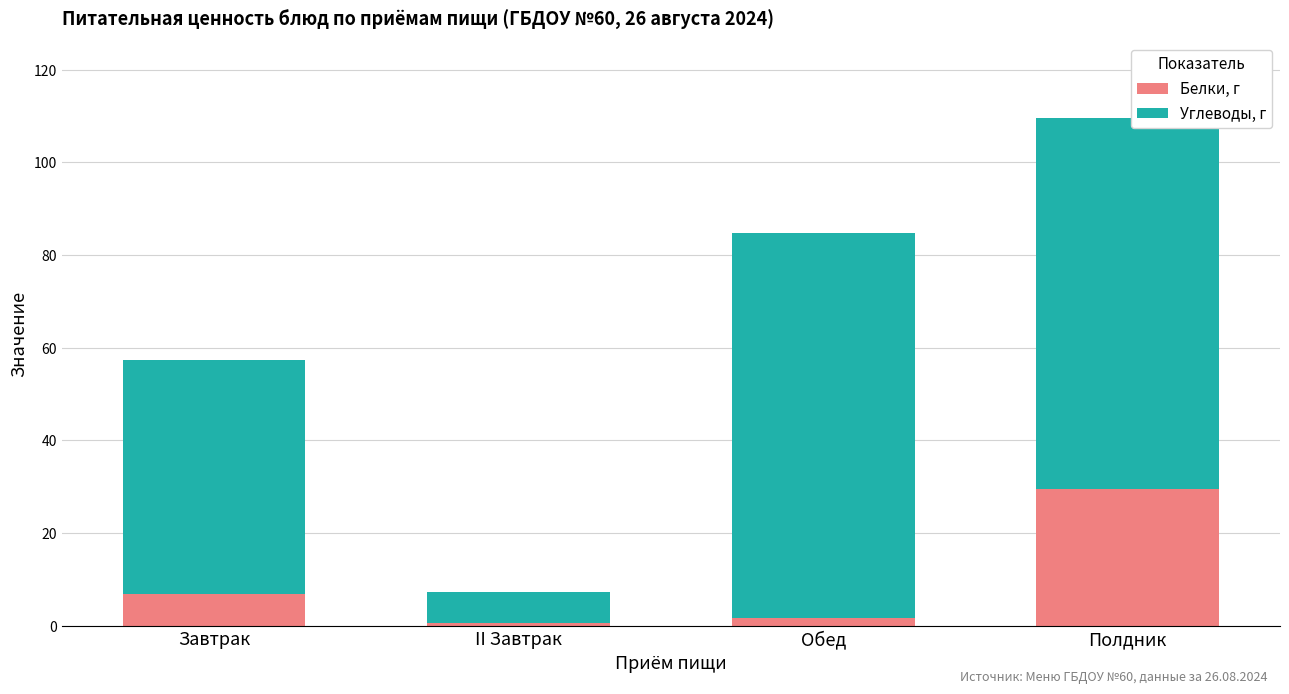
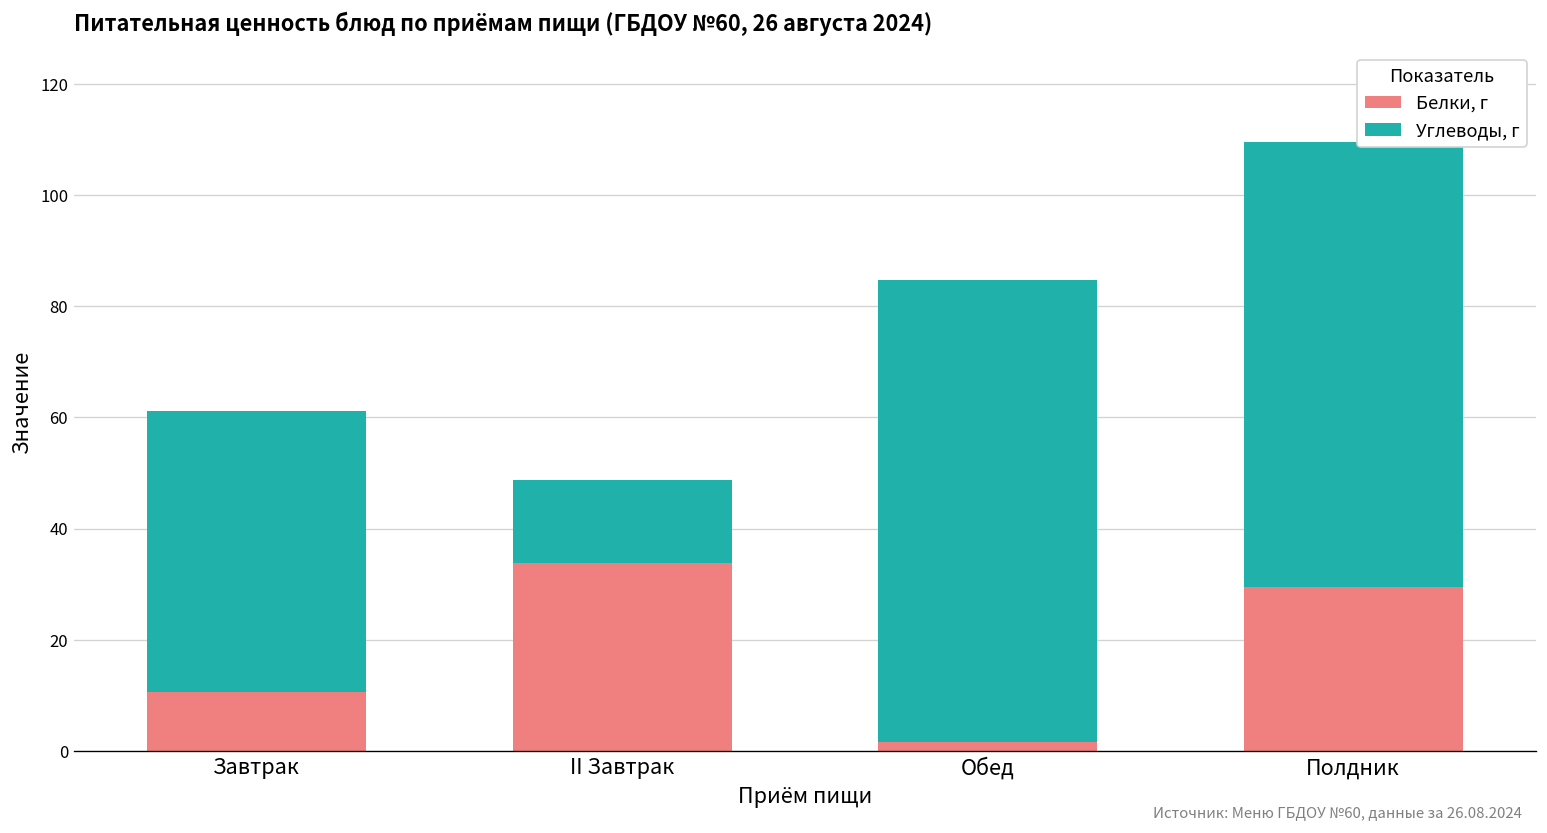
  {
    "Белки, г": {
-     "Завтрак": 7,
-     "II Завтрак": 1,
+     "Завтрак": 11,
+     "II Завтрак": 34,
      "Обед": 2,
      "Полдник": 29
    },
    "Углеводы, г": {
      "Завтрак": 51,
-     "II Завтрак": 7,
+     "II Завтрак": 15,
      "Обед": 83,
      "Полдник": 80
    }
  }
